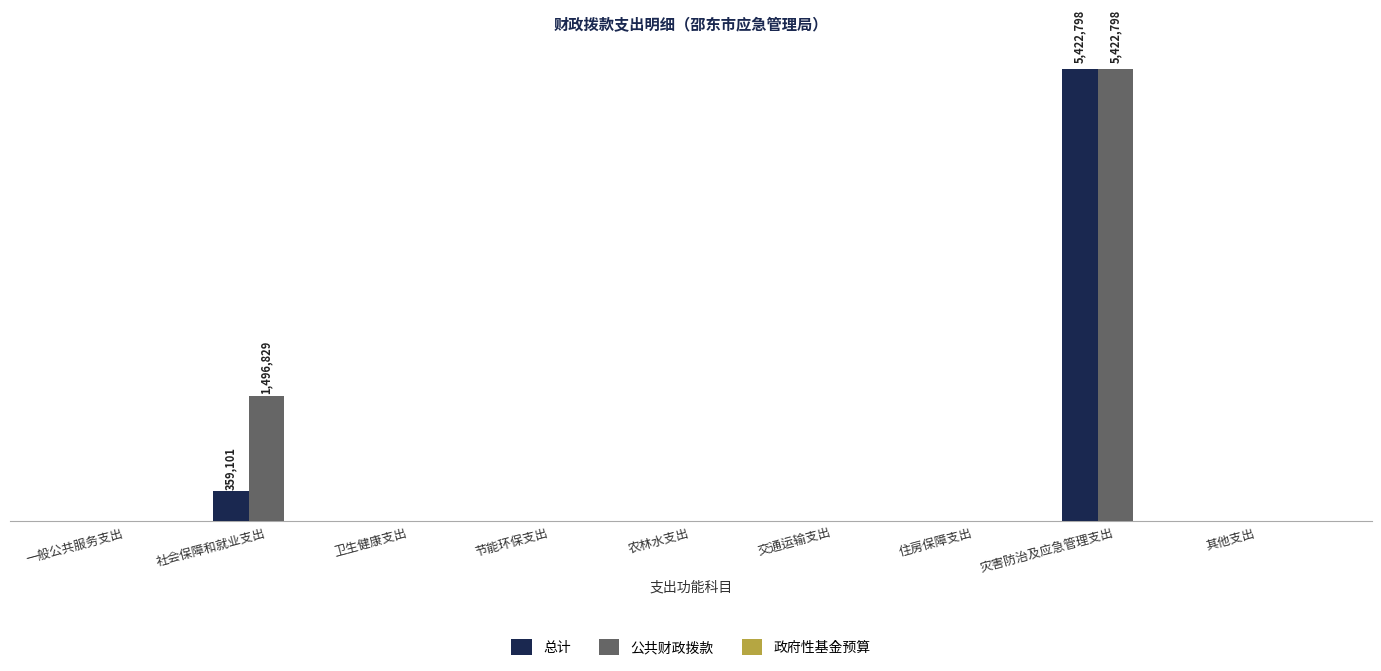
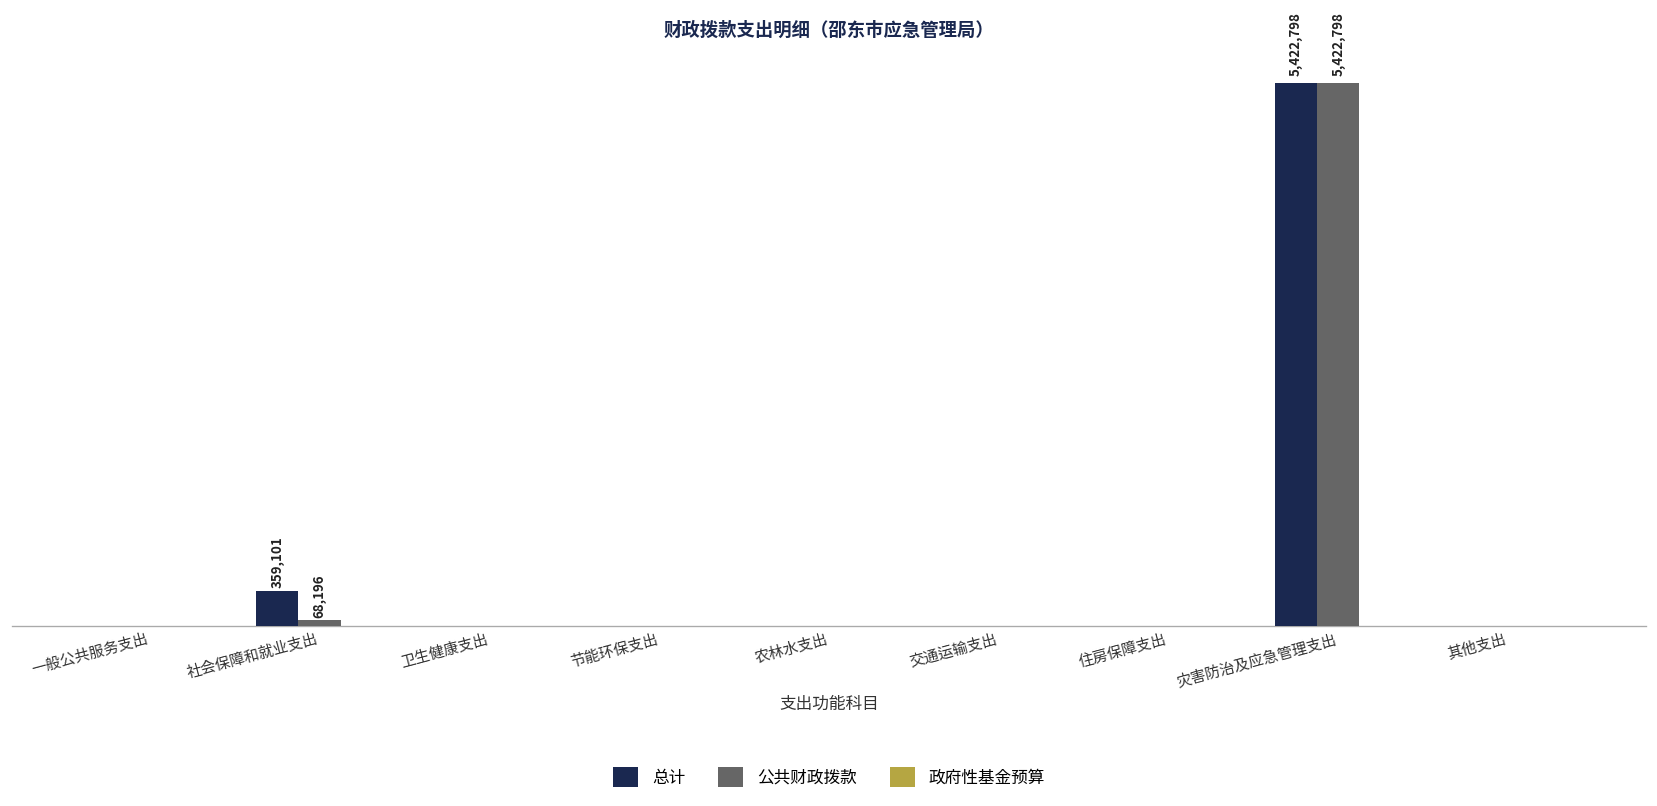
  {
    "总计": {
      "社会保障和就业支出": "359,101",
      "灾害防治及应急管理支出": "5,422,798"
    },
    "公共财政拨款": {
-     "社会保障和就业支出": "1,496,829",
+     "社会保障和就业支出": "68,196",
      "灾害防治及应急管理支出": "5,422,798"
    }
  }
